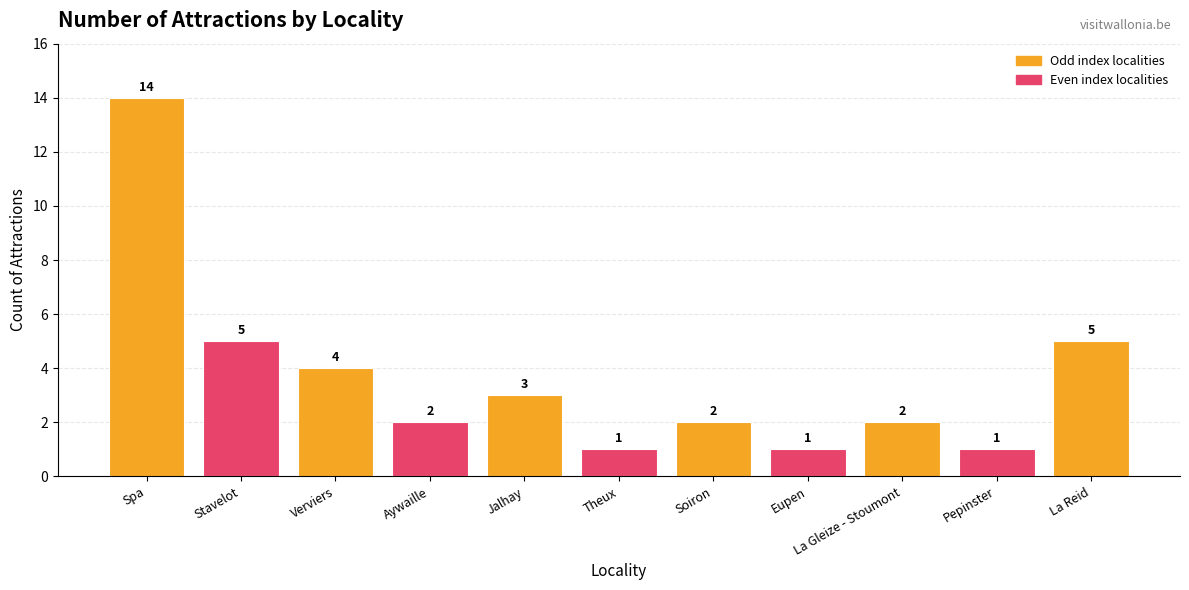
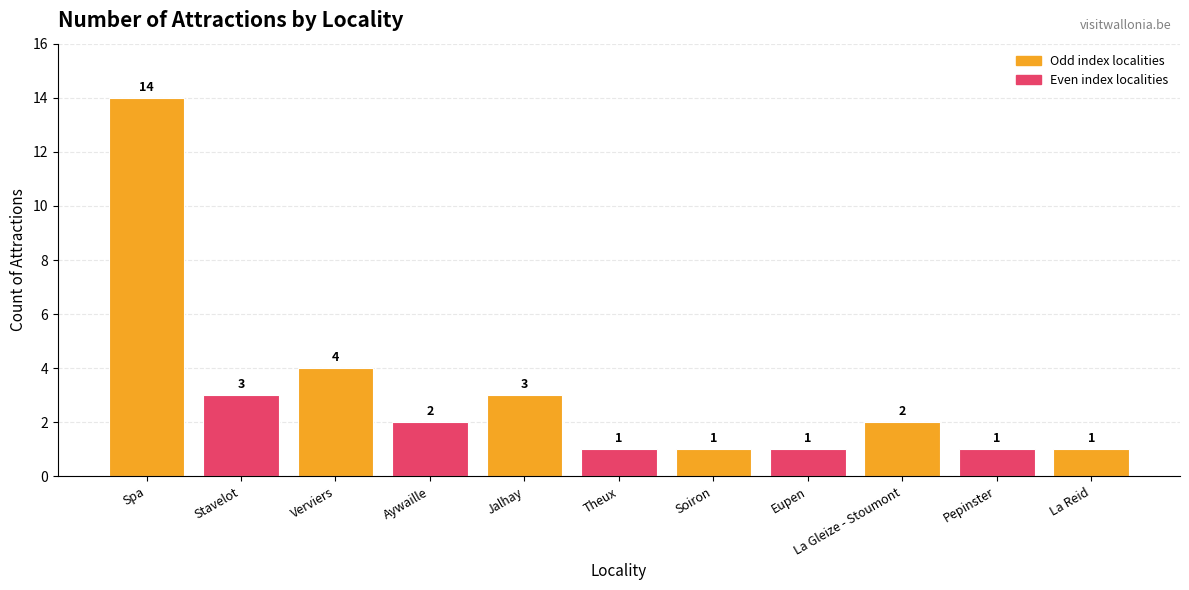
  {
    "Spa": 14,
-   "Stavelot": 5,
+   "Stavelot": 3,
    "Verviers": 4,
    "Aywaille": 2,
    "Jalhay": 3,
    "Theux": 1,
-   "Soiron": 2,
+   "Soiron": 1,
    "Eupen": 1,
    "La Gleize - Stoumont": 2,
    "Pepinster": 1,
-   "La Reid": 5
+   "La Reid": 1
  }
